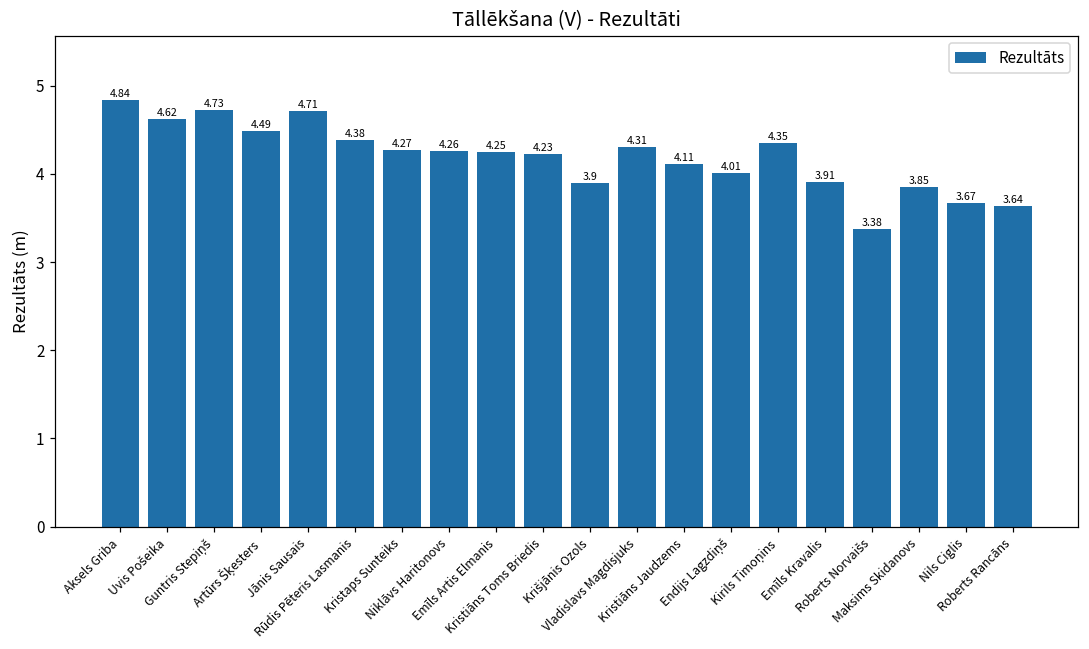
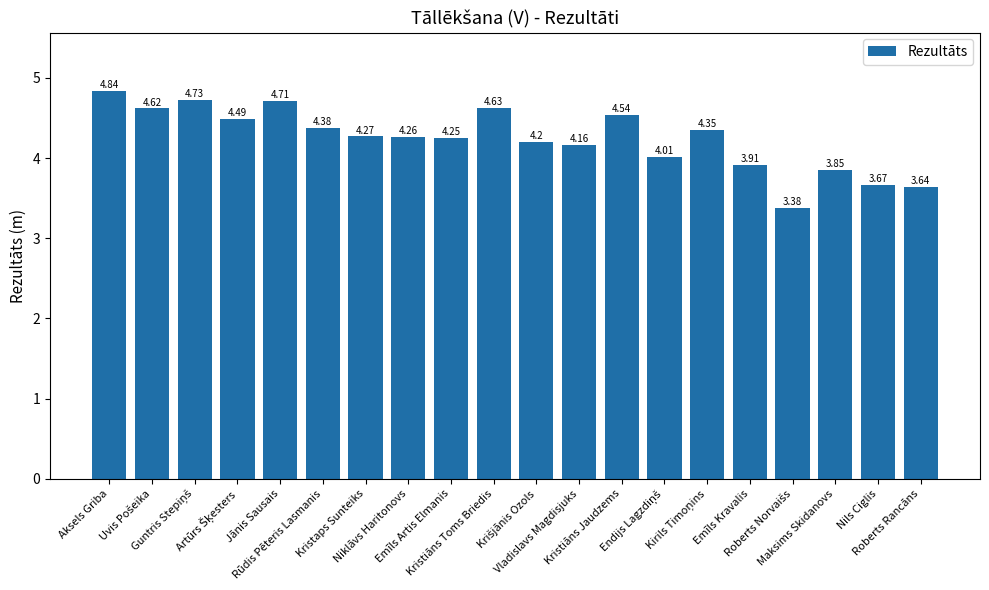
  {
    "Aksels Griba": 4.84,
    "Uvis Pošeika": 4.62,
    "Guntris Stepiņš": 4.73,
    "Artūrs Šķesters": 4.49,
    "Jānis Sausais": 4.71,
    "Rūdis Pēteris Lasmanis": 4.38,
    "Kristaps Sunteiks": 4.27,
    "Niklāvs Haritonovs": 4.26,
    "Emīls Artis Elmanis": 4.25,
-   "Kristiāns Toms Briedis": 4.23,
-   "Krišjānis Ozols": 3.9,
-   "Vladislavs Magdisjuks": 4.31,
-   "Kristiāns Jaudzems": 4.11,
+   "Kristiāns Toms Briedis": 4.63,
+   "Krišjānis Ozols": 4.2,
+   "Vladislavs Magdisjuks": 4.16,
+   "Kristiāns Jaudzems": 4.54,
    "Endijs Lagzdiņš": 4.01,
    "Kirils Timoņins": 4.35,
    "Emīls Kravalis": 3.91,
    "Roberts Norvaišs": 3.38,
    "Maksims Skidanovs": 3.85,
    "Nils Ciglis": 3.67,
    "Roberts Rancāns": 3.64
  }
